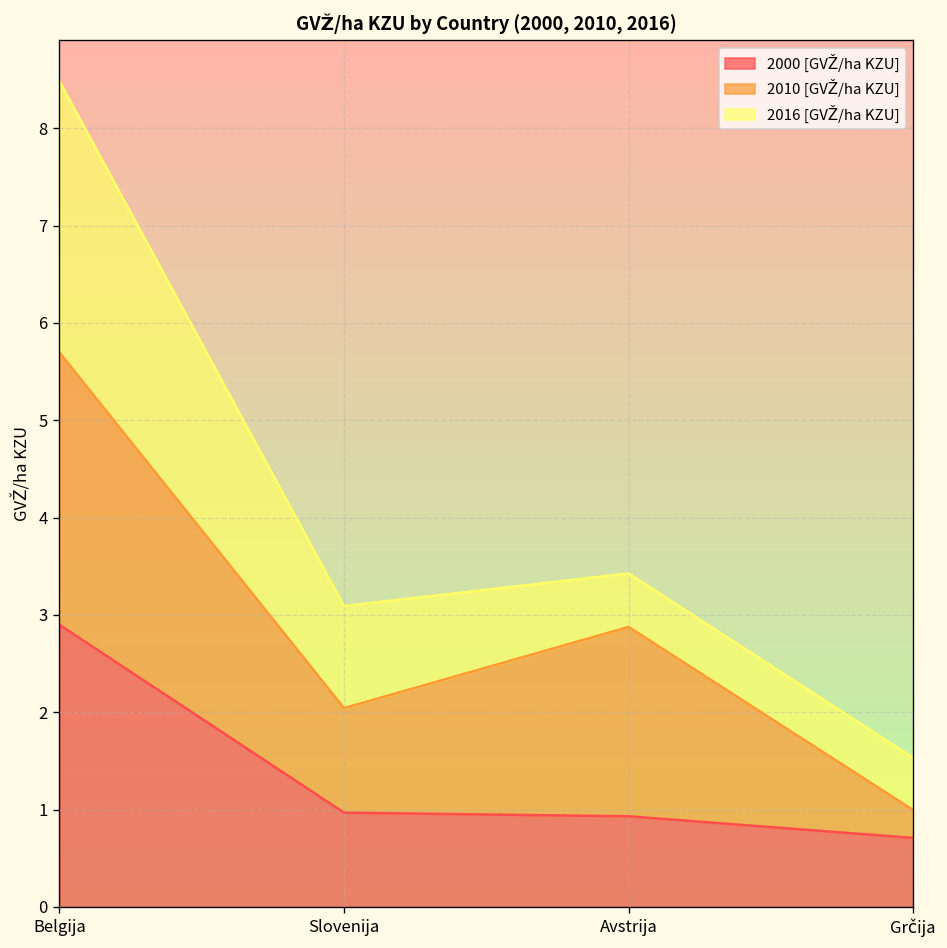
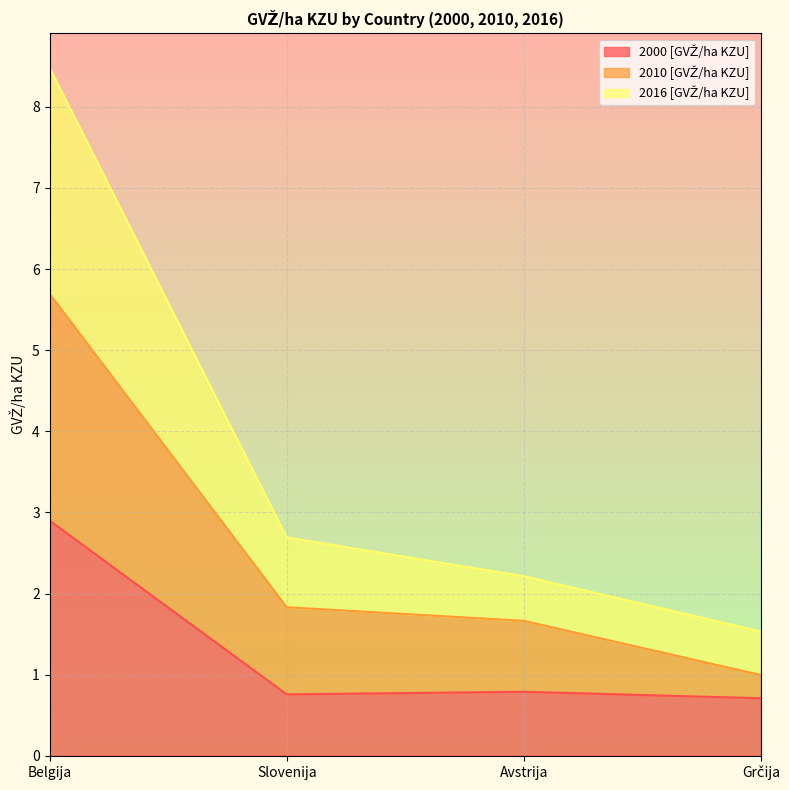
  {
    "2000 [GVŽ/ha KZU]": {
      "Belgija": 2.9,
-     "Slovenija": 1.0,
-     "Avstrija": 0.9,
+     "Slovenija": 0.8,
+     "Avstrija": 0.8,
      "Grčija": 0.7
    },
    "2010 [GVŽ/ha KZU]": {
      "Belgija": 2.8,
      "Slovenija": 1.1,
-     "Avstrija": 1.9,
+     "Avstrija": 0.9,
      "Grčija": 0.3
    },
    "2016 [GVŽ/ha KZU]": {
      "Belgija": 2.8,
-     "Slovenija": 1.0,
+     "Slovenija": 0.9,
      "Avstrija": 0.5,
      "Grčija": 0.5
    }
  }
